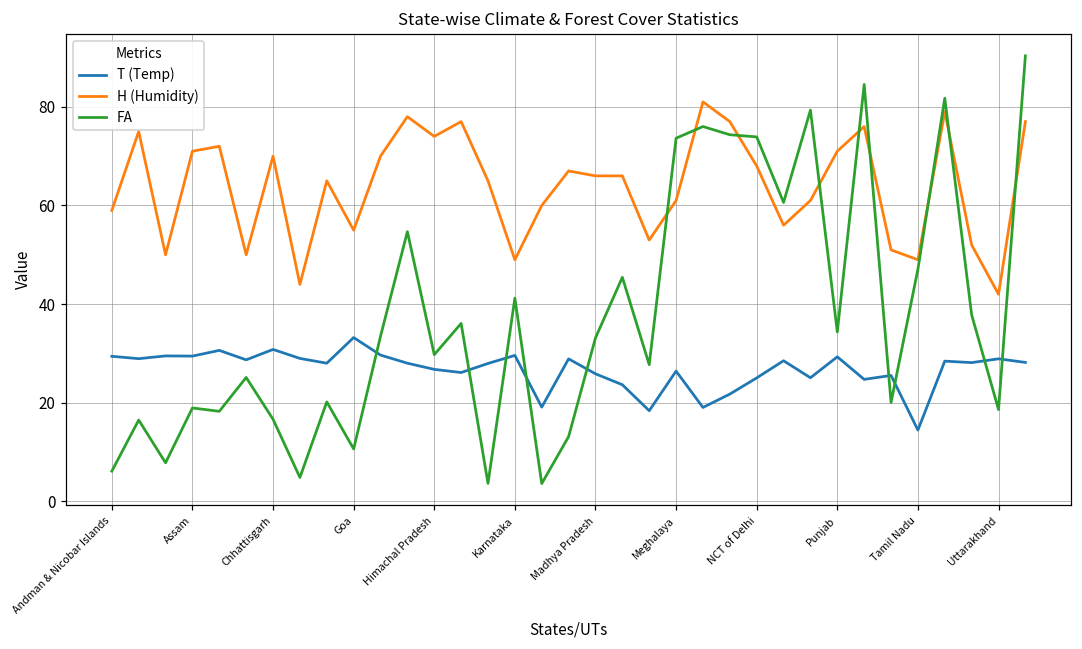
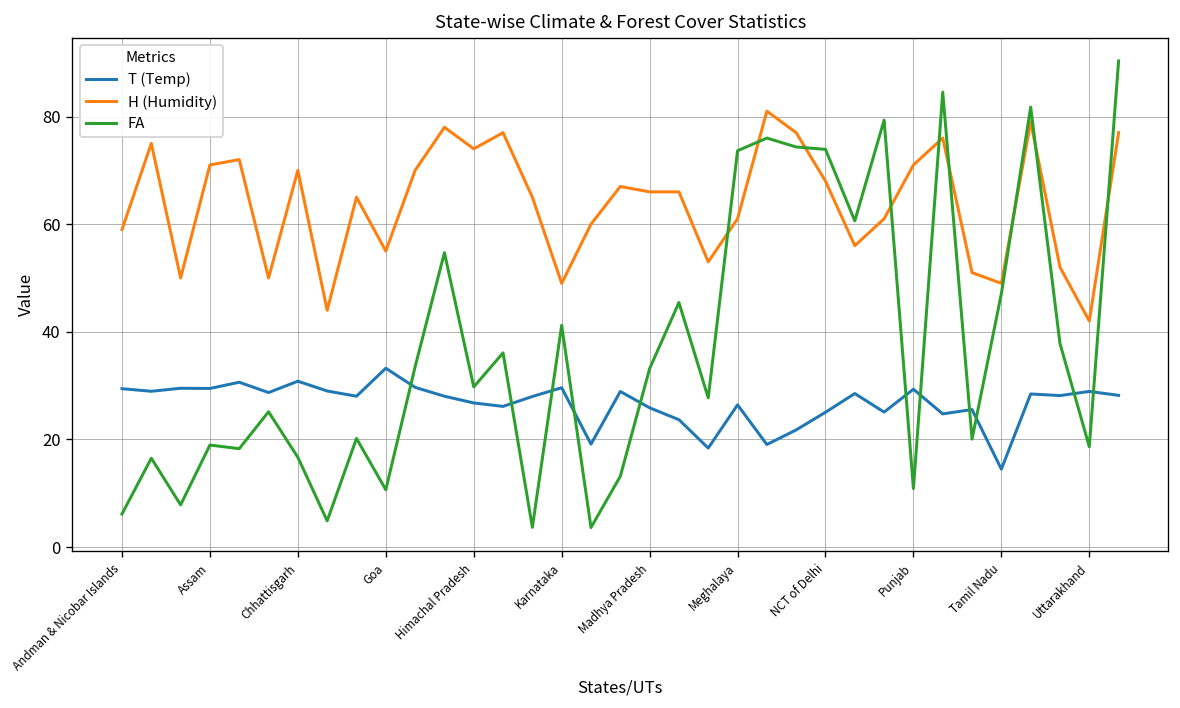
  {
    "T (Temp)": {
      "Andman & Nicobar Islands": 29,
      "Assam": 29,
      "Chhattisgarh": 31,
      "Goa": 33,
      "Himachal Pradesh": 27,
      "Karnataka": 30,
      "Madhya Pradesh": 26,
      "Meghalaya": 26,
      "NCT of Delhi": 25,
      "Punjab": 29,
      "Tamil Nadu": 14,
      "Uttarakhand": 29
    },
    "H (Humidity)": {
      "Andman & Nicobar Islands": 59,
      "Assam": 71,
      "Chhattisgarh": 70,
      "Goa": 55,
      "Himachal Pradesh": 74,
      "Karnataka": 49,
      "Madhya Pradesh": 66,
      "Meghalaya": 61,
      "NCT of Delhi": 68,
      "Punjab": 71,
      "Tamil Nadu": 49,
      "Uttarakhand": 42
    },
    "FA": {
      "Andman & Nicobar Islands": 6,
      "Assam": 19,
      "Chhattisgarh": 17,
      "Goa": 11,
      "Himachal Pradesh": 30,
      "Karnataka": 41,
      "Madhya Pradesh": 33,
      "Meghalaya": 74,
      "NCT of Delhi": 74,
-     "Punjab": 34,
+     "Punjab": 11,
      "Tamil Nadu": 47,
      "Uttarakhand": 19
    }
  }
